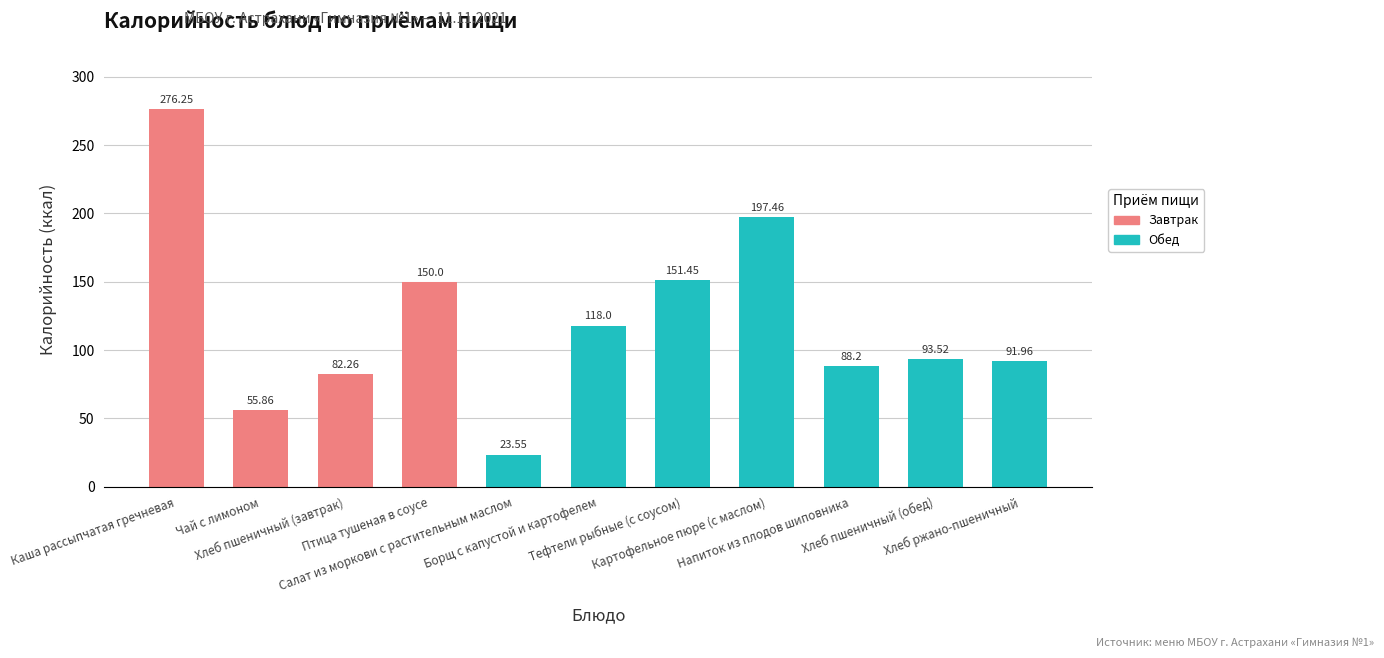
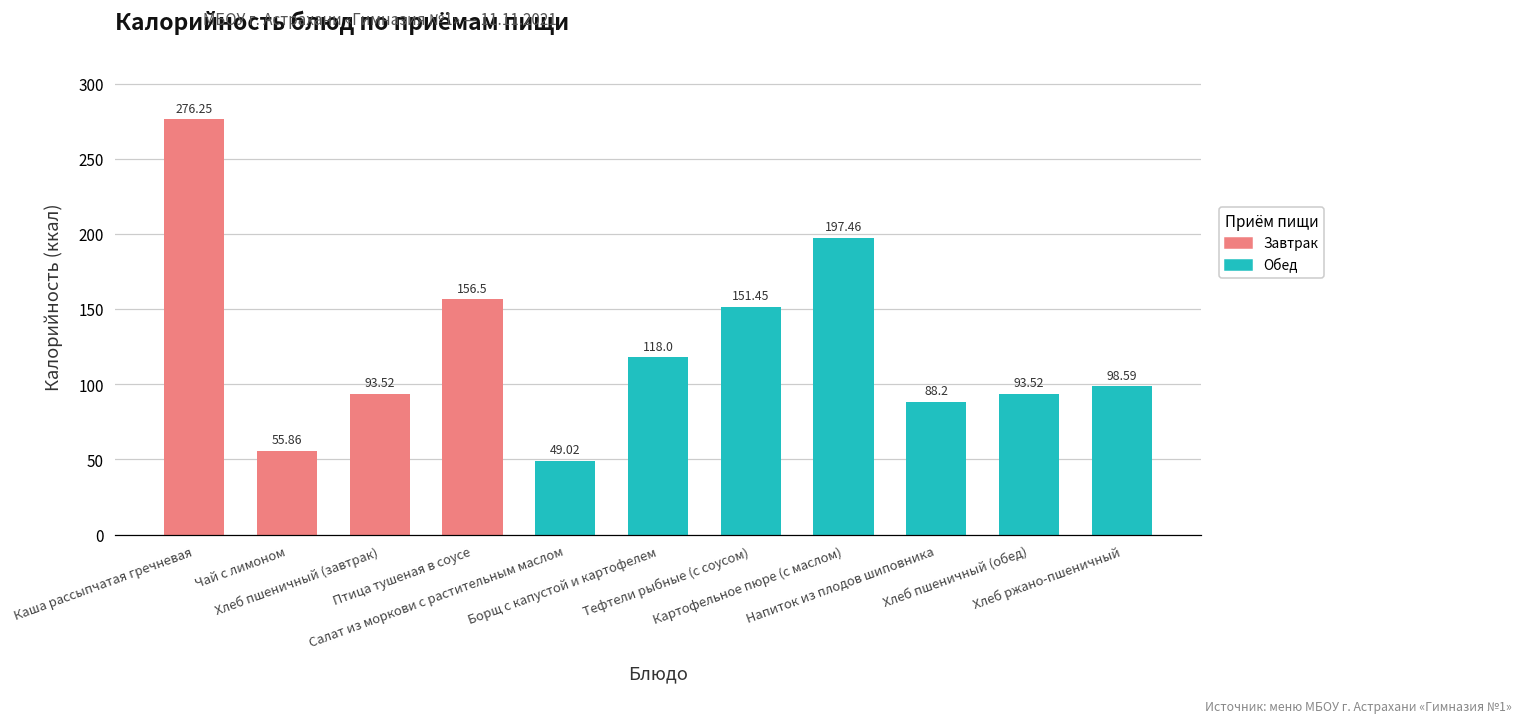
  {
    "Каша рассыпчатая гречневая": 276.25,
    "Чай с лимоном": 55.86,
-   "Хлеб пшеничный (завтрак)": 82.26,
-   "Птица тушеная в соусе": 150.0,
-   "Салат из моркови с растительным маслом": 23.55,
+   "Хлеб пшеничный (завтрак)": 93.52,
+   "Птица тушеная в соусе": 156.5,
+   "Салат из моркови с растительным маслом": 49.02,
    "Борщ с капустой и картофелем": 118.0,
    "Тефтели рыбные (с соусом)": 151.45,
    "Картофельное пюре (с маслом)": 197.46,
    "Напиток из плодов шиповника": 88.2,
    "Хлеб пшеничный (обед)": 93.52,
-   "Хлеб ржано-пшеничный": 91.96
+   "Хлеб ржано-пшеничный": 98.59
  }
